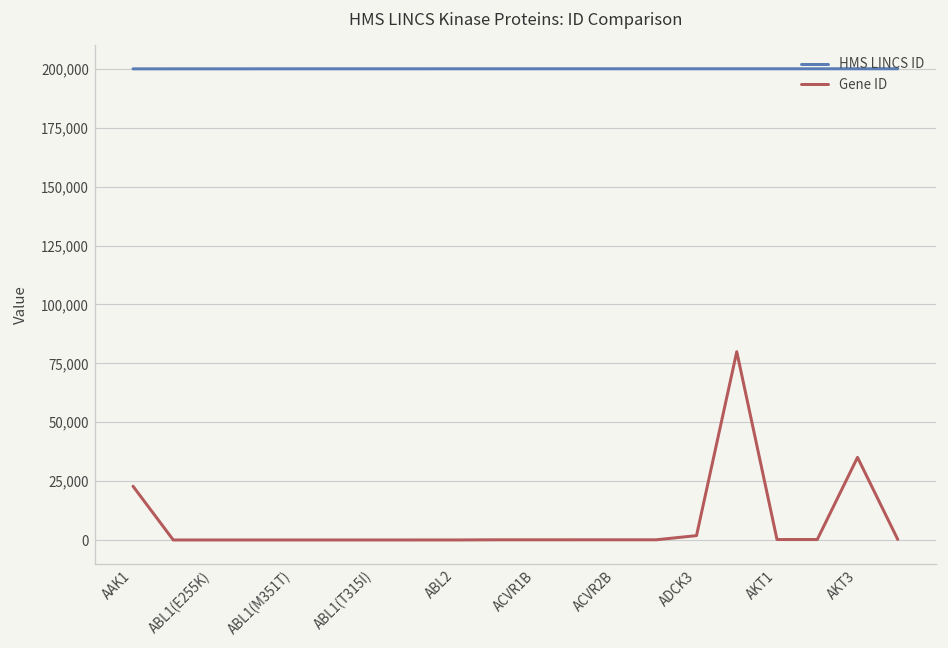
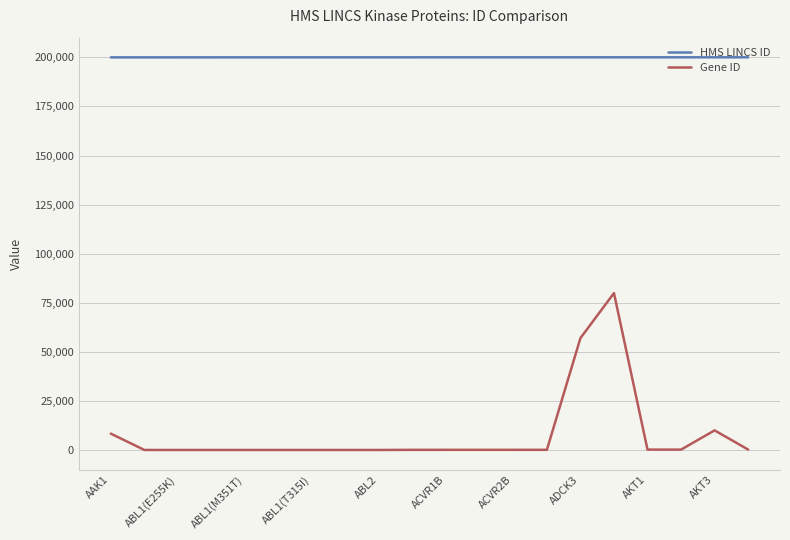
  {
    "HMS LINCS ID": {
      "AAK1": "200,000",
      "ABL1(E255K)": "200,000",
      "ABL1(M351T)": "200,000",
      "ABL1(T315I)": "200,000",
      "ABL2": "200,000",
      "ACVR1B": "200,000",
      "ACVR2B": "200,000",
      "ADCK3": "200,000",
      "AKT1": "200,000",
      "AKT3": "200,000"
    },
    "Gene ID": {
-     "AAK1": "23,000",
+     "AAK1": "8,000",
      "ABL1(E255K)": "0",
      "ABL1(M351T)": "0",
      "ABL1(T315I)": "0",
      "ABL2": "0",
      "ACVR1B": "0",
      "ACVR2B": "0",
-     "ADCK3": "2,000",
+     "ADCK3": "57,000",
      "AKT1": "0",
-     "AKT3": "35,000"
+     "AKT3": "10,000"
    }
  }
